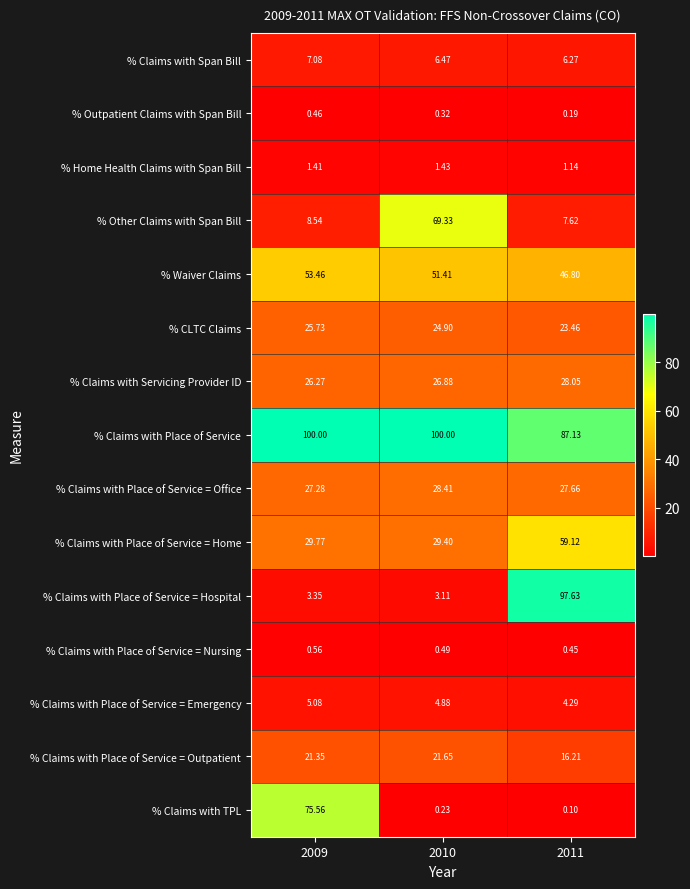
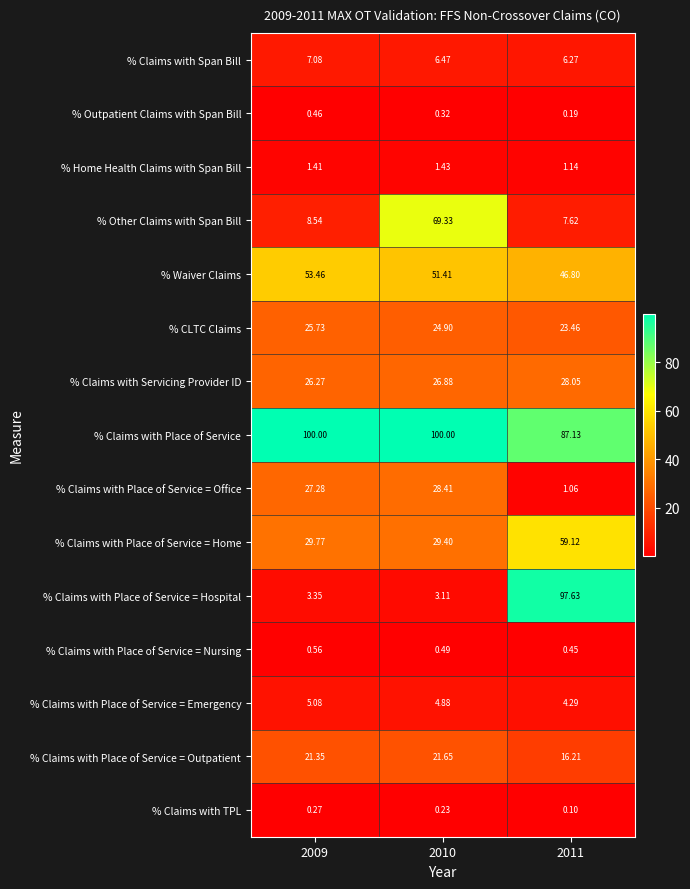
  {
    "% Claims with Span Bill": {
      "2009": 7.08,
      "2010": 6.47,
      "2011": 6.27
    },
    "% Outpatient Claims with Span Bill": {
      "2009": 0.46,
      "2010": 0.32,
      "2011": 0.19
    },
    "% Home Health Claims with Span Bill": {
      "2009": 1.41,
      "2010": 1.43,
      "2011": 1.14
    },
    "% Other Claims with Span Bill": {
      "2009": 8.54,
      "2010": 69.33,
      "2011": 7.62
    },
    "% Waiver Claims": {
      "2009": 53.46,
      "2010": 51.41,
      "2011": 46.80
    },
    "% CLTC Claims": {
      "2009": 25.73,
      "2010": 24.90,
      "2011": 23.46
    },
    "% Claims with Servicing Provider ID": {
      "2009": 26.27,
      "2010": 26.88,
      "2011": 28.05
    },
    "% Claims with Place of Service": {
      "2009": 100.00,
      "2010": 100.00,
      "2011": 87.13
    },
    "% Claims with Place of Service = Office": {
      "2009": 27.28,
      "2010": 28.41,
-     "2011": 27.66
+     "2011": 1.06
    },
    "% Claims with Place of Service = Home": {
      "2009": 29.77,
      "2010": 29.40,
      "2011": 59.12
    },
    "% Claims with Place of Service = Hospital": {
      "2009": 3.35,
      "2010": 3.11,
      "2011": 97.63
    },
    "% Claims with Place of Service = Nursing": {
      "2009": 0.56,
      "2010": 0.49,
      "2011": 0.45
    },
    "% Claims with Place of Service = Emergency": {
      "2009": 5.08,
      "2010": 4.88,
      "2011": 4.29
    },
    "% Claims with Place of Service = Outpatient": {
      "2009": 21.35,
      "2010": 21.65,
      "2011": 16.21
    },
    "% Claims with TPL": {
-     "2009": 75.56,
+     "2009": 0.27,
      "2010": 0.23,
      "2011": 0.10
    }
  }
